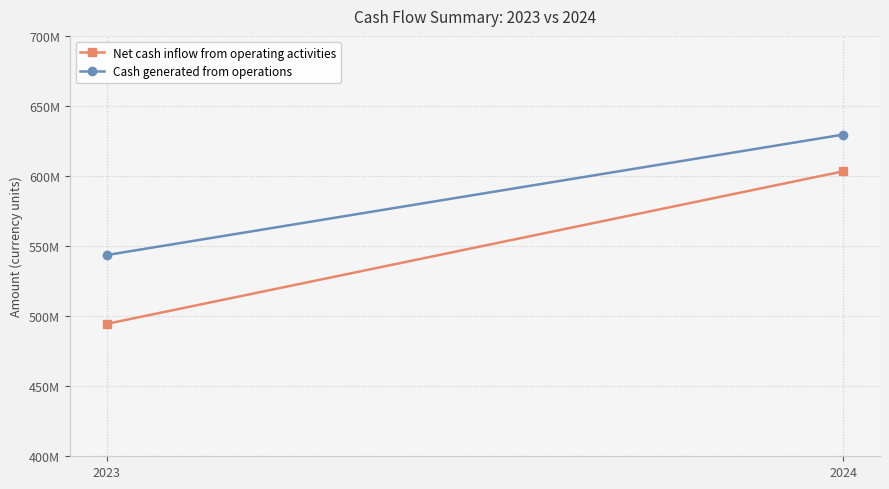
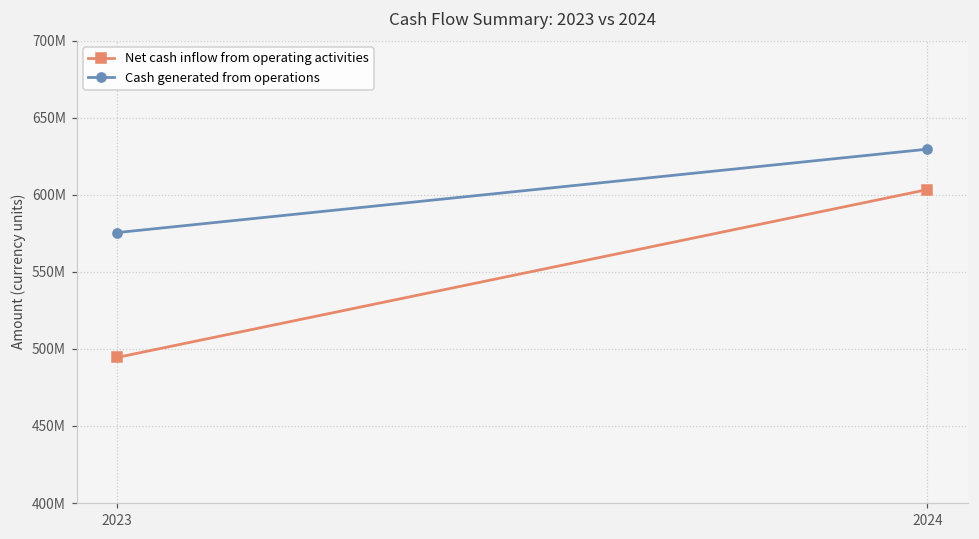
  {
    "Net cash inflow from operating activities": {
      "2023": 494000000,
      "2024": 603000000
    },
    "Cash generated from operations": {
-     "2023": 544000000,
+     "2023": 575000000,
      "2024": 630000000
    }
  }
